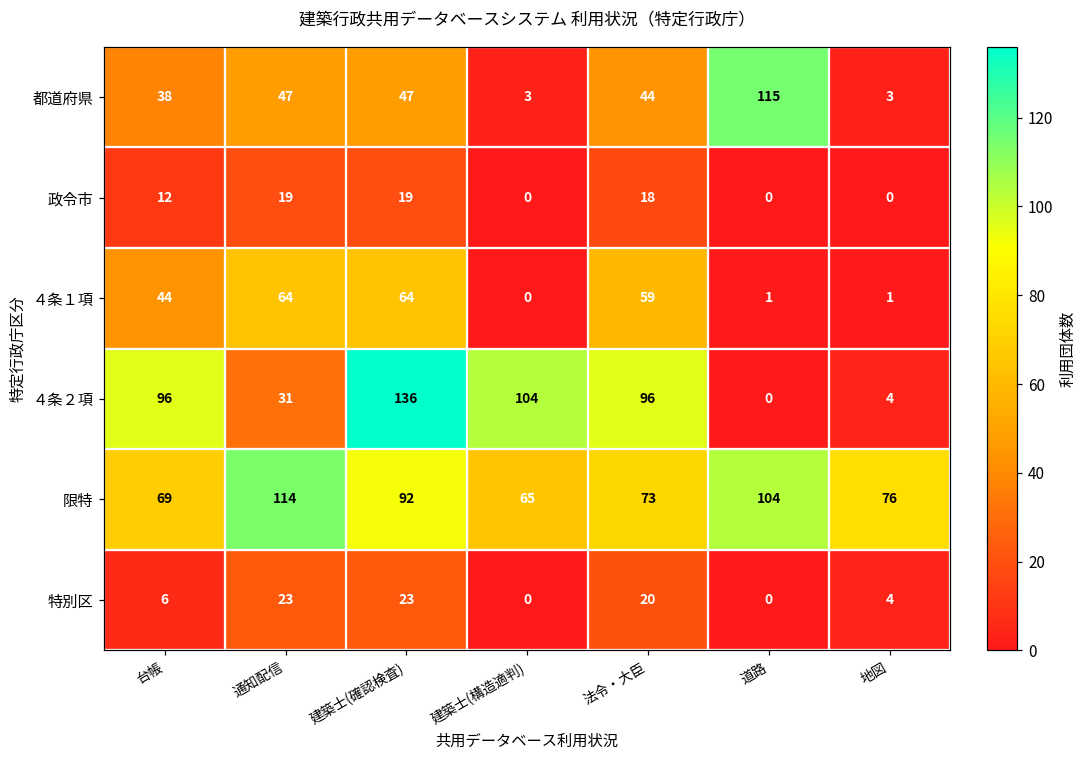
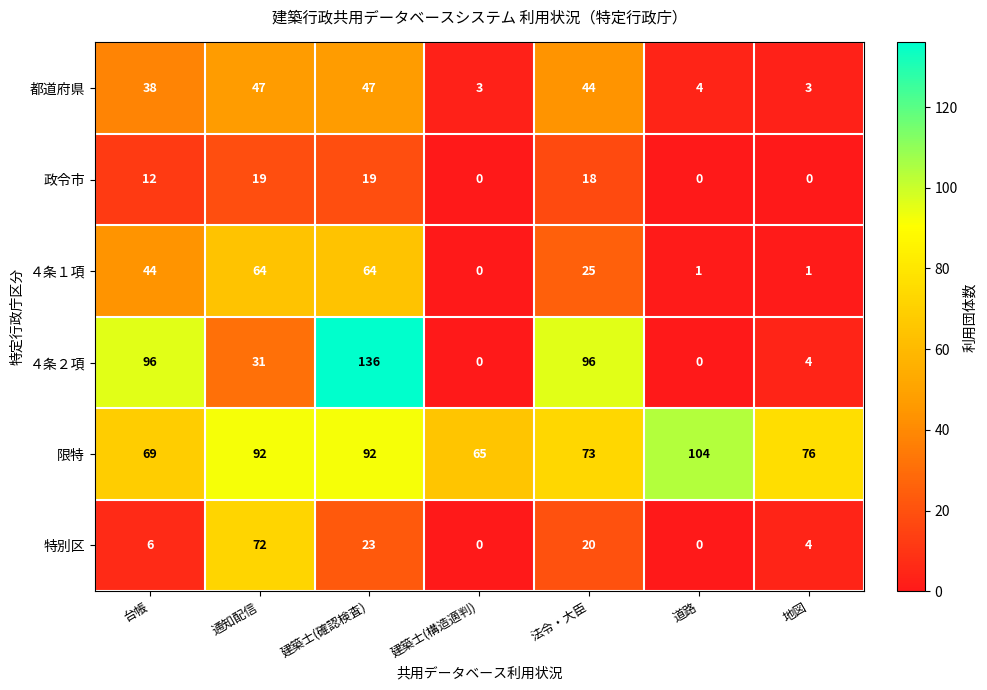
  {
    "都道府県": {
      "台帳": 38,
      "通知配信": 47,
      "建築士(確認検査)": 47,
      "建築士(構造適判)": 3,
      "法令・大臣": 44,
-     "道路": 115,
+     "道路": 4,
      "地図": 3
    },
    "政令市": {
      "台帳": 12,
      "通知配信": 19,
      "建築士(確認検査)": 19,
      "建築士(構造適判)": 0,
      "法令・大臣": 18,
      "道路": 0,
      "地図": 0
    },
    "４条１項": {
      "台帳": 44,
      "通知配信": 64,
      "建築士(確認検査)": 64,
      "建築士(構造適判)": 0,
-     "法令・大臣": 59,
+     "法令・大臣": 25,
      "道路": 1,
      "地図": 1
    },
    "４条２項": {
      "台帳": 96,
      "通知配信": 31,
      "建築士(確認検査)": 136,
-     "建築士(構造適判)": 104,
+     "建築士(構造適判)": 0,
      "法令・大臣": 96,
      "道路": 0,
      "地図": 4
    },
    "限特": {
      "台帳": 69,
-     "通知配信": 114,
+     "通知配信": 92,
      "建築士(確認検査)": 92,
      "建築士(構造適判)": 65,
      "法令・大臣": 73,
      "道路": 104,
      "地図": 76
    },
    "特別区": {
      "台帳": 6,
-     "通知配信": 23,
+     "通知配信": 72,
      "建築士(確認検査)": 23,
      "建築士(構造適判)": 0,
      "法令・大臣": 20,
      "道路": 0,
      "地図": 4
    }
  }
